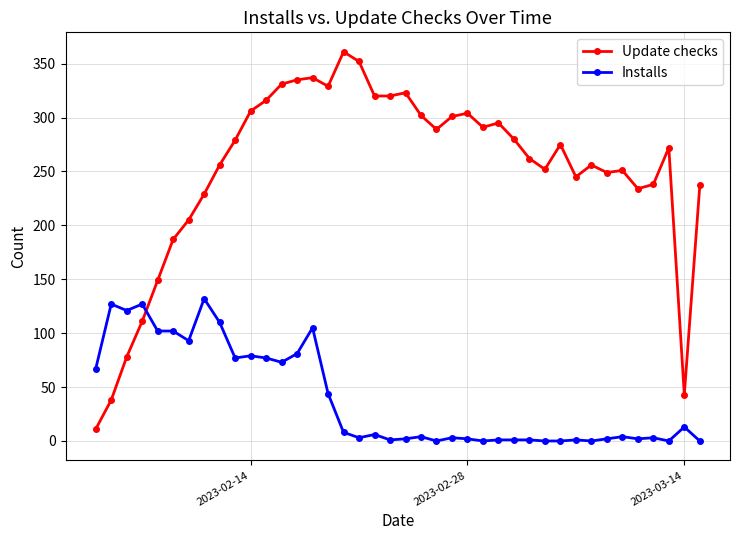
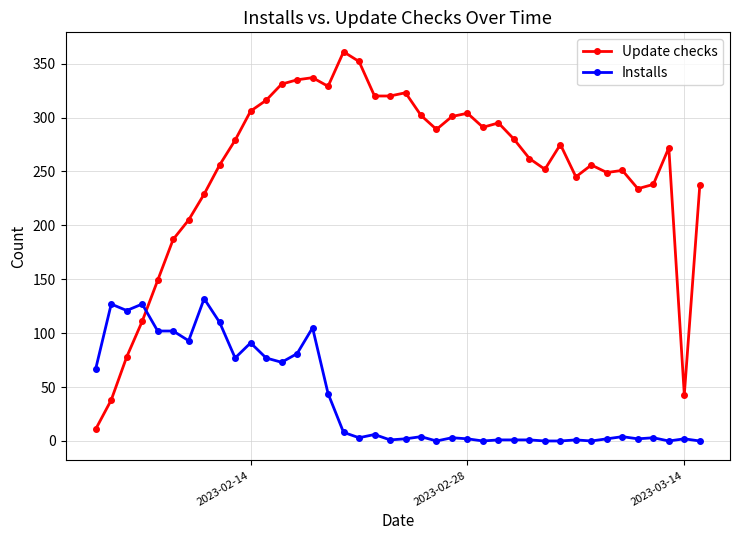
  {
    "Update checks": {
      "2023-02-14": 306,
      "2023-02-28": 304,
      "2023-03-14": 43
    },
    "Installs": {
-     "2023-02-14": 79,
+     "2023-02-14": 91,
      "2023-02-28": 2,
-     "2023-03-14": 13
+     "2023-03-14": 2
    }
  }
